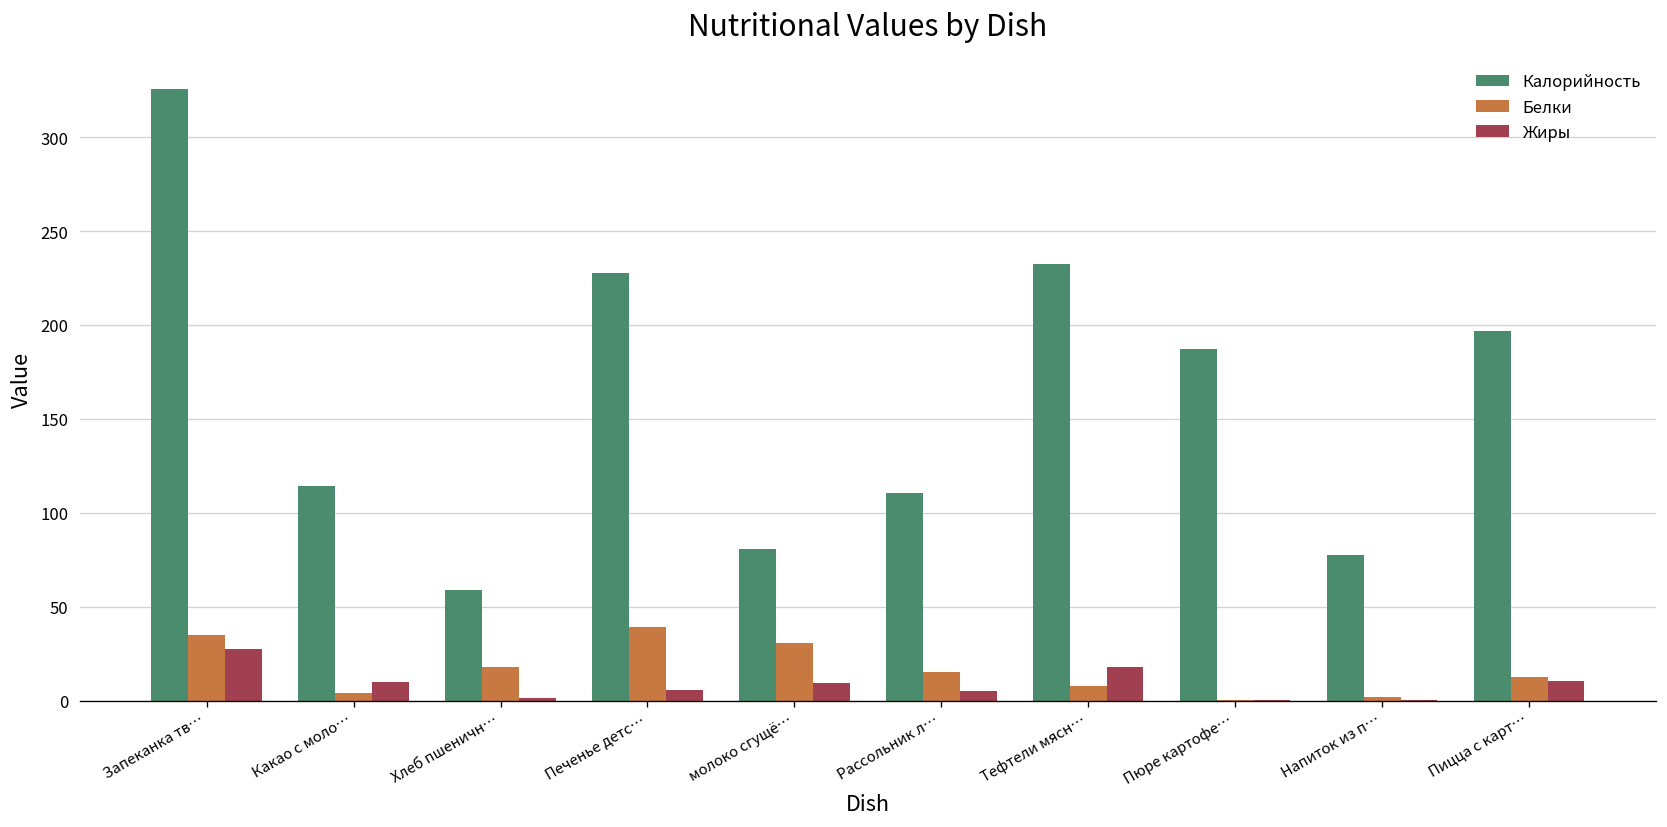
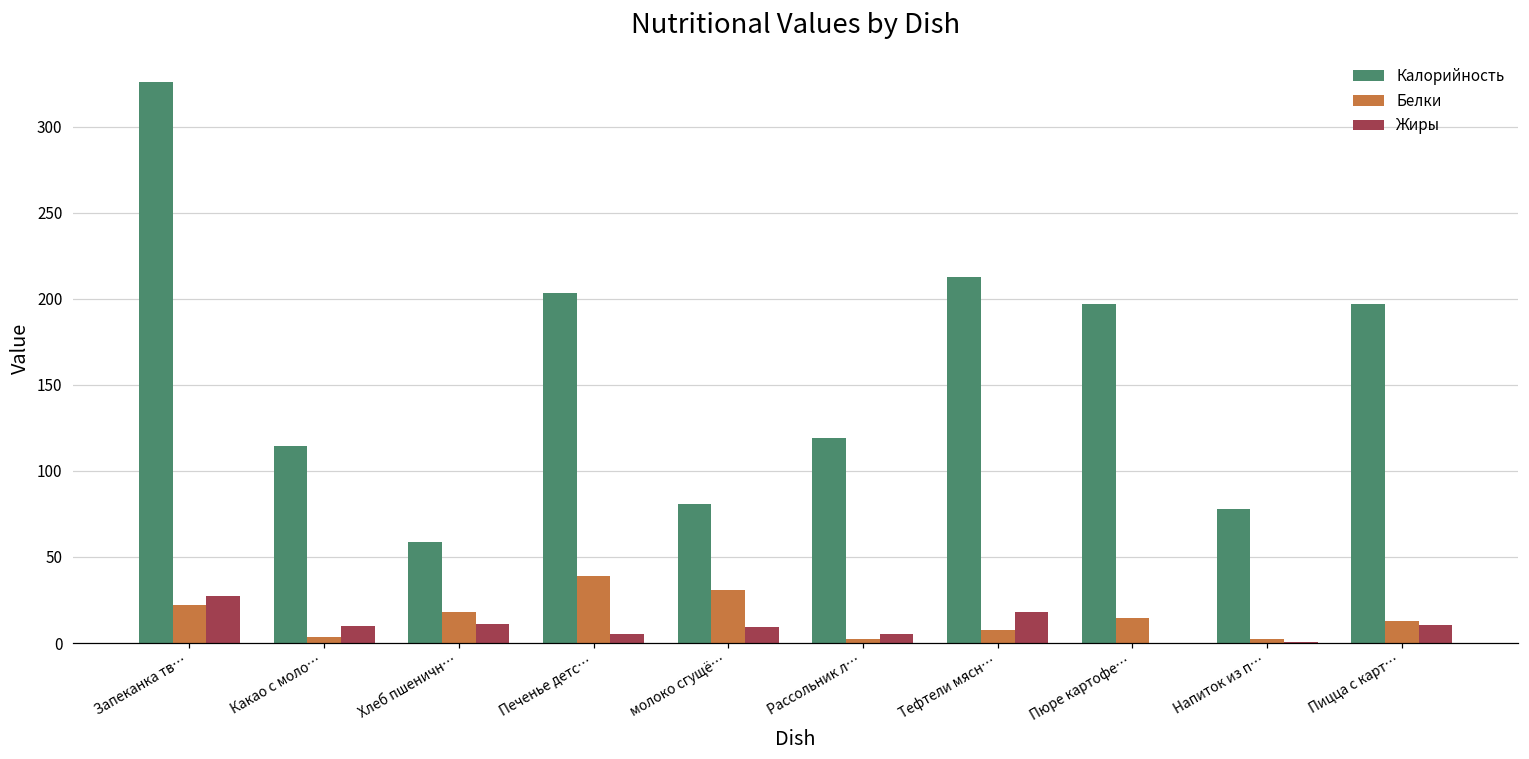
  {
    "Калорийность": {
      "Запеканка тв…": 326,
      "Какао с моло…": 114,
      "Хлеб пшеничн…": 59,
-     "Печенье детс…": 228,
+     "Печенье детс…": 204,
      "молоко сгущё…": 81,
-     "Рассольник л…": 110,
-     "Тефтели мясн…": 232,
-     "Пюре картофе…": 187,
+     "Рассольник л…": 119,
+     "Тефтели мясн…": 213,
+     "Пюре картофе…": 197,
      "Напиток из п…": 78,
      "Пицца с карт…": 197
    },
    "Белки": {
-     "Запеканка тв…": 35,
+     "Запеканка тв…": 22,
      "Какао с моло…": 4,
      "Хлеб пшеничн…": 18,
      "Печенье детс…": 39,
      "молоко сгущё…": 31,
-     "Рассольник л…": 15,
+     "Рассольник л…": 2,
      "Тефтели мясн…": 8,
-     "Пюре картофе…": 0,
+     "Пюре картофе…": 15,
      "Напиток из п…": 2,
      "Пицца с карт…": 13
    },
    "Жиры": {
      "Запеканка тв…": 27,
      "Какао с моло…": 10,
-     "Хлеб пшеничн…": 1,
+     "Хлеб пшеничн…": 11,
      "Печенье детс…": 5,
      "молоко сгущё…": 9,
      "Рассольник л…": 5,
      "Тефтели мясн…": 18,
      "Пицца с карт…": 11
    }
  }
